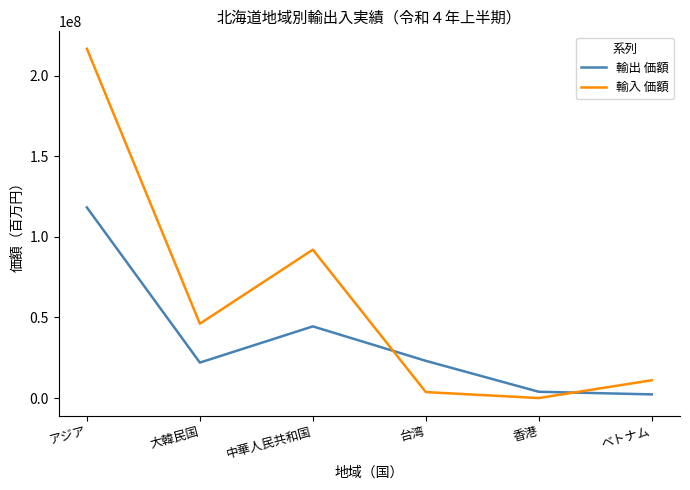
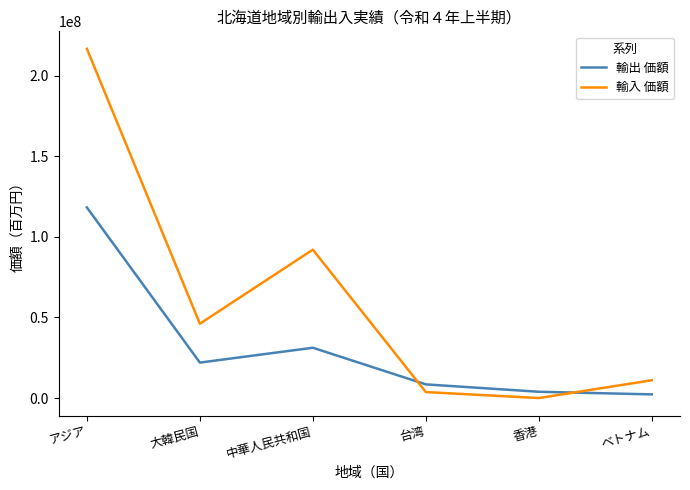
  {
    "輸出 価額": {
      "アジア": 118000000,
      "大韓民国": 22000000,
-     "中華人民共和国": 44000000,
-     "台湾": 23000000,
+     "中華人民共和国": 31000000,
+     "台湾": 8000000,
      "香港": 4000000,
      "ベトナム": 2000000
    },
    "輸入 価額": {
      "アジア": 217000000,
      "大韓民国": 46000000,
      "中華人民共和国": 92000000,
      "台湾": 4000000,
      "香港": 0,
      "ベトナム": 11000000
    }
  }
